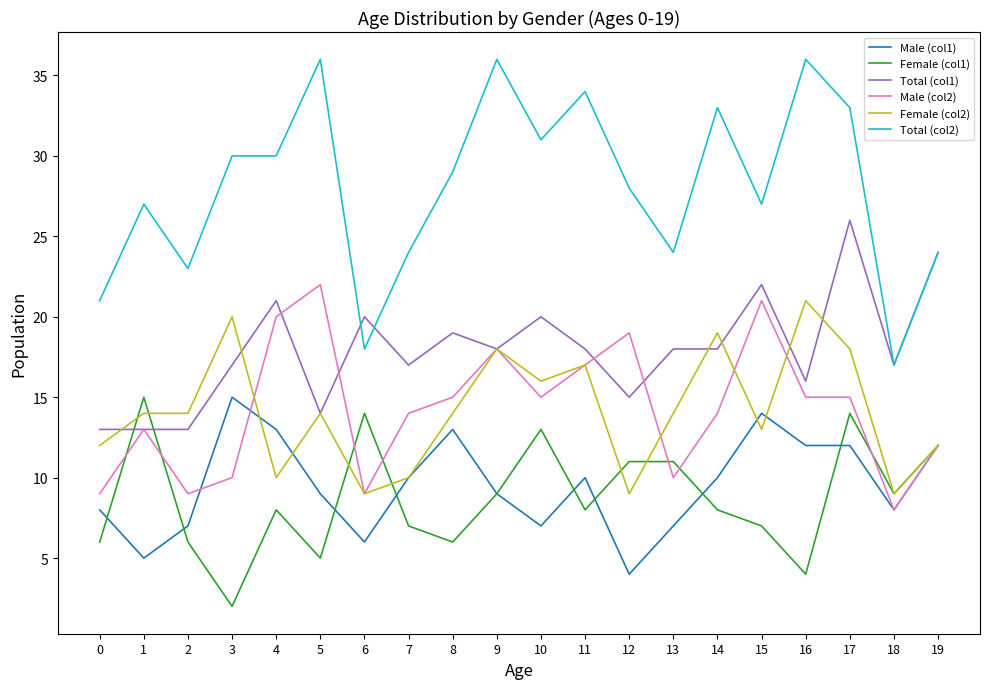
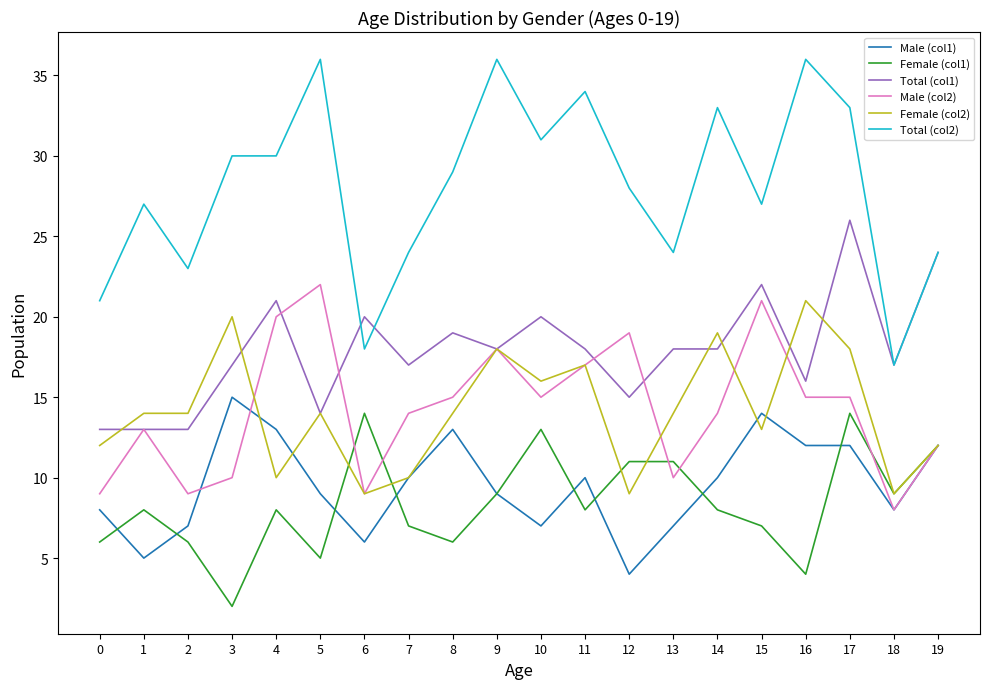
  {
    "Male (col1)": {
      "0": 8,
      "1": 5,
      "2": 7,
      "3": 15,
      "4": 13,
      "5": 9,
      "6": 6,
      "8": 13,
      "10": 7,
      "11": 10,
      "12": 4,
      "13": 7,
      "14": 10,
      "15": 14,
      "16": 12,
      "17": 12
    },
    "Female (col1)": {
      "0": 6,
-     "1": 15,
+     "1": 8,
      "2": 6,
      "3": 2,
      "4": 8,
      "5": 5,
      "6": 14,
      "7": 7,
      "8": 6,
      "10": 13,
      "11": 8,
      "12": 11,
      "13": 11,
      "14": 8,
      "15": 7,
      "16": 4,
      "17": 14
    },
    "Total (col1)": {
      "0": 13,
      "2": 13,
      "3": 17,
      "4": 21,
      "6": 20,
      "7": 17,
      "8": 19,
      "10": 20,
      "11": 18,
      "12": 15,
      "13": 18,
      "14": 18,
      "15": 22,
      "16": 16,
      "17": 26
    },
    "Male (col2)": {
      "0": 9,
      "2": 9,
      "3": 10,
      "4": 20,
      "5": 22,
      "7": 14,
      "8": 15,
      "10": 15,
      "12": 19,
      "13": 10,
      "14": 14,
      "15": 21,
      "16": 15,
      "17": 15
    },
    "Female (col2)": {
      "0": 12,
      "1": 14,
      "2": 14,
      "3": 20,
      "4": 10,
      "8": 14,
      "10": 16,
      "12": 9,
      "13": 14,
      "14": 19,
      "15": 13,
      "16": 21,
      "17": 18
    },
    "Total (col2)": {
      "0": 21,
      "1": 27,
      "2": 23,
      "3": 30,
      "4": 30,
      "5": 36,
      "6": 18,
      "7": 24,
      "8": 29,
      "9": 36,
      "10": 31,
      "11": 34,
      "12": 28,
      "13": 24,
      "14": 33,
      "15": 27,
      "16": 36,
      "17": 33
    }
  }
